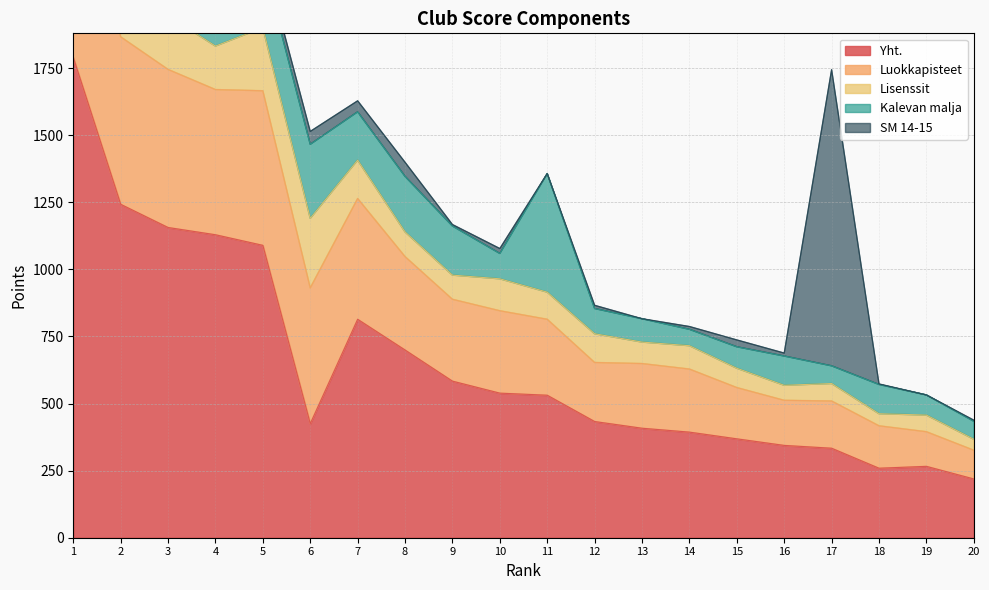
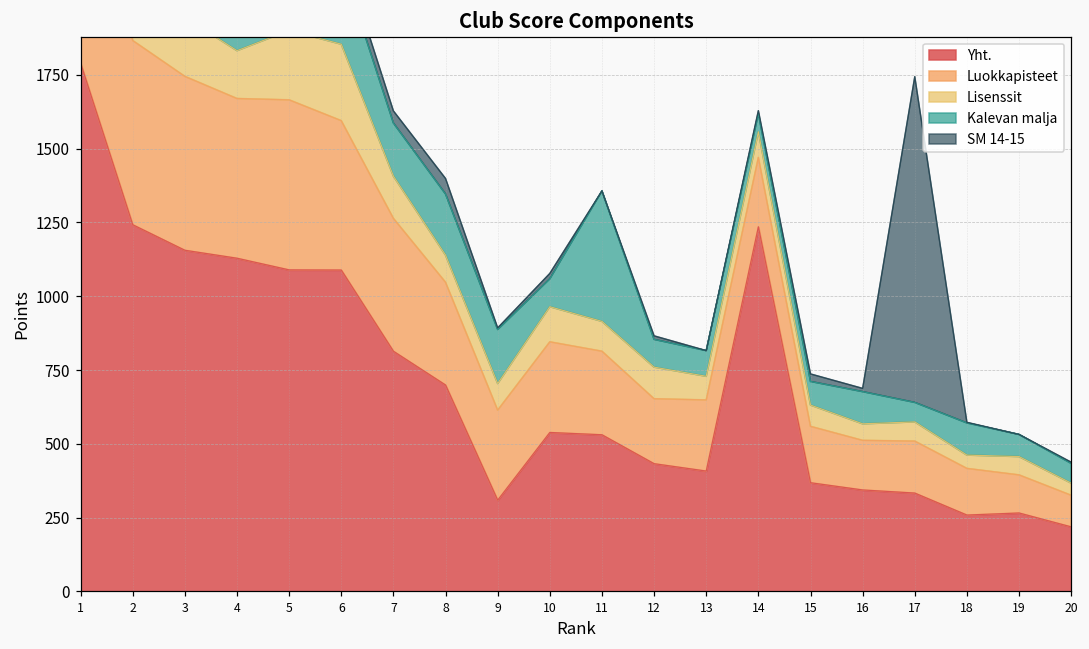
  {
    "Yht.": {
      "1": 1790,
      "2": 1240,
      "3": 1160,
      "4": 1130,
      "5": 1090,
-     "6": 430,
+     "6": 1090,
      "7": 810,
      "8": 700,
-     "9": 580,
+     "9": 310,
      "10": 540,
      "11": 530,
      "12": 430,
      "13": 410,
-     "14": 390,
+     "14": 1240,
      "15": 370,
      "16": 340,
      "17": 330,
      "18": 260,
      "19": 270,
      "20": 220
    },
    "Kalevan malja": {
      "7": 180,
      "8": 210,
      "10": 90,
      "12": 90,
      "14": 60,
      "15": 80,
      "16": 110,
      "17": 70
    },
    "SM 14-15": {
      "7": 40,
      "8": 50,
      "10": 20,
      "12": 10,
      "14": 10,
      "15": 30,
      "16": 10,
      "17": 1100
    }
  }
